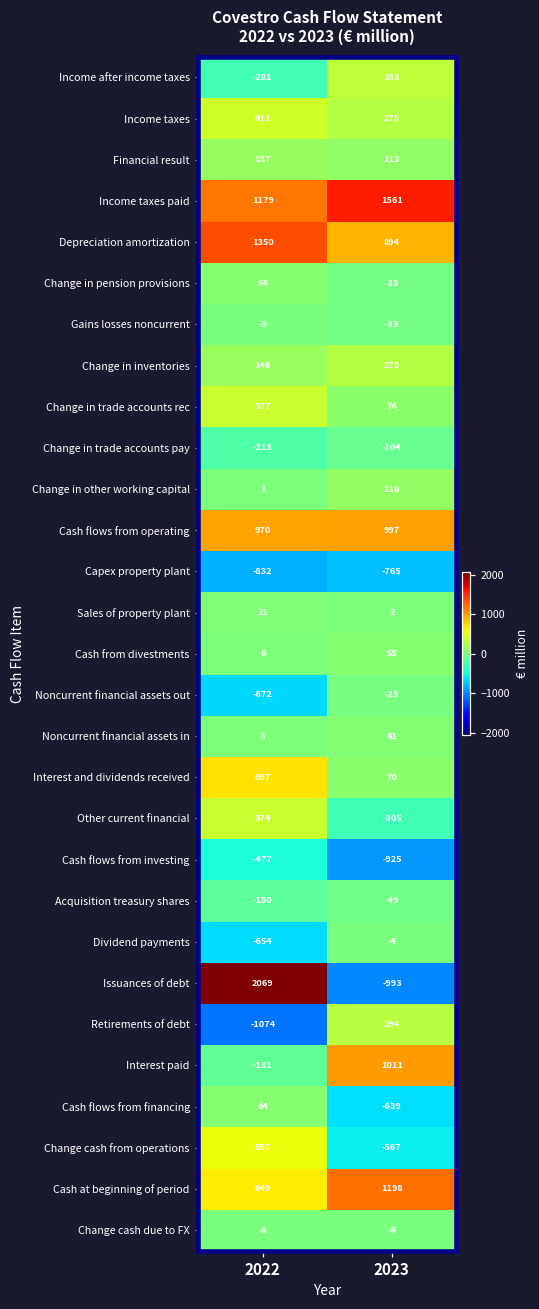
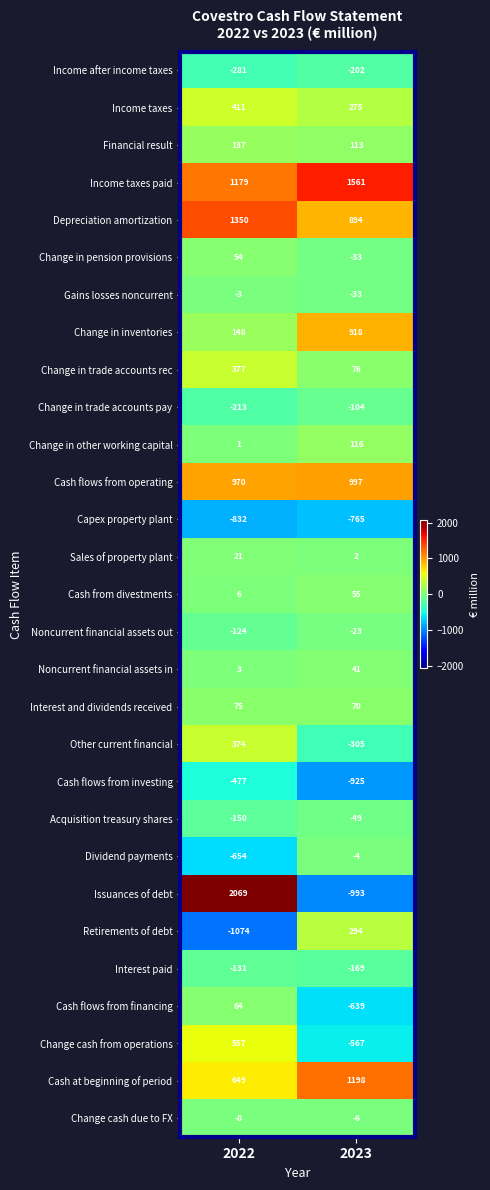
  {
    "Income after income taxes": {
      "2022": -281,
-     "2023": 333
+     "2023": -202
    },
    "Income taxes": {
      "2022": 411,
      "2023": 275
    },
    "Financial result": {
      "2022": 137,
      "2023": 113
    },
    "Income taxes paid": {
      "2022": 1179,
      "2023": 1561
    },
    "Depreciation amortization": {
      "2022": 1350,
      "2023": 894
    },
    "Change in pension provisions": {
      "2022": 54,
      "2023": -33
    },
    "Gains losses noncurrent": {
      "2022": -3,
      "2023": -33
    },
    "Change in inventories": {
      "2022": 148,
-     "2023": 278
+     "2023": 918
    },
    "Change in trade accounts rec": {
      "2022": 377,
      "2023": 76
    },
    "Change in trade accounts pay": {
      "2022": -213,
      "2023": -104
    },
    "Change in other working capital": {
      "2022": 1,
      "2023": 116
    },
    "Cash flows from operating": {
      "2022": 970,
      "2023": 997
    },
    "Capex property plant": {
      "2022": -832,
      "2023": -765
    },
    "Sales of property plant": {
      "2022": 21,
      "2023": 2
    },
    "Cash from divestments": {
      "2022": 6,
      "2023": 55
    },
    "Noncurrent financial assets out": {
-     "2022": -672,
+     "2022": -124,
      "2023": -23
    },
    "Noncurrent financial assets in": {
      "2022": 3,
      "2023": 41
    },
    "Interest and dividends received": {
-     "2022": 697,
+     "2022": 75,
      "2023": 70
    },
    "Other current financial": {
      "2022": 374,
      "2023": -305
    },
    "Cash flows from investing": {
      "2022": -477,
      "2023": -925
    },
    "Acquisition treasury shares": {
      "2022": -150,
      "2023": -49
    },
    "Dividend payments": {
      "2022": -654,
      "2023": -4
    },
    "Issuances of debt": {
      "2022": 2069,
      "2023": -993
    },
    "Retirements of debt": {
      "2022": -1074,
      "2023": 294
    },
    "Interest paid": {
      "2022": -131,
-     "2023": 1011
+     "2023": -169
    },
    "Cash flows from financing": {
      "2022": 64,
      "2023": -639
    },
    "Change cash from operations": {
      "2022": 557,
      "2023": -567
    },
    "Cash at beginning of period": {
      "2022": 649,
      "2023": 1198
    },
    "Change cash due to FX": {
      "2022": -8,
      "2023": -6
    }
  }
